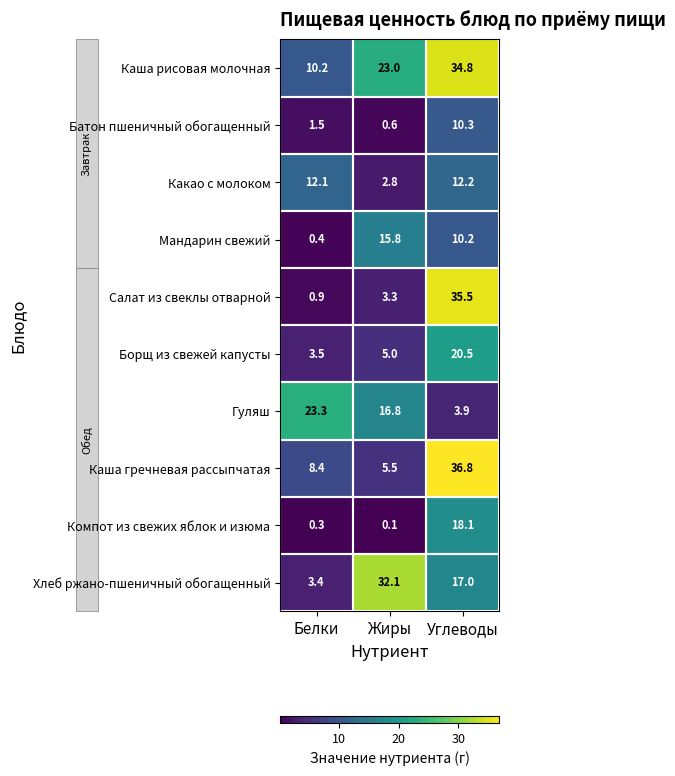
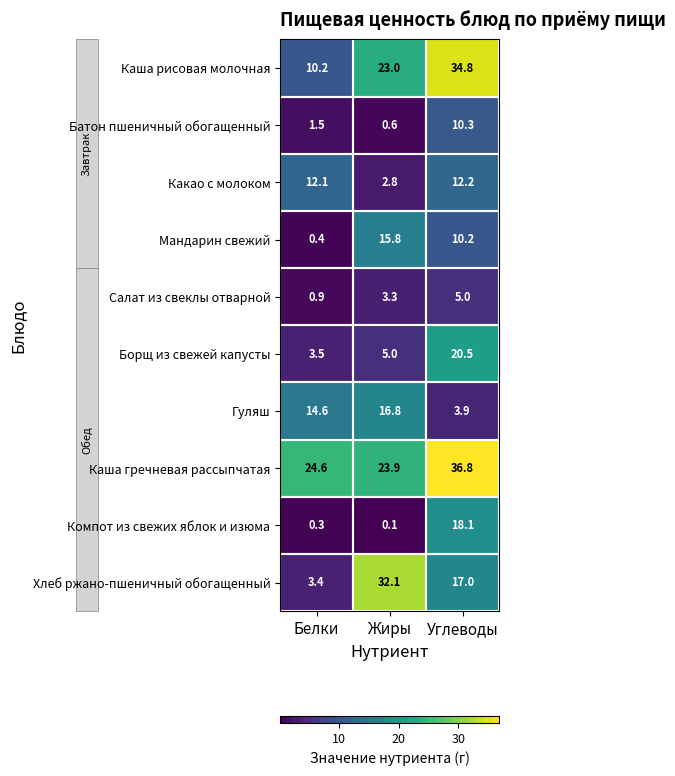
  {
    "Каша рисовая молочная": {
      "Белки": 10.2,
      "Жиры": 23.0,
      "Углеводы": 34.8
    },
    "Батон пшеничный обогащенный": {
      "Белки": 1.5,
      "Жиры": 0.6,
      "Углеводы": 10.3
    },
    "Какао с молоком": {
      "Белки": 12.1,
      "Жиры": 2.8,
      "Углеводы": 12.2
    },
    "Мандарин свежий": {
      "Белки": 0.4,
      "Жиры": 15.8,
      "Углеводы": 10.2
    },
    "Салат из свеклы отварной": {
      "Белки": 0.9,
      "Жиры": 3.3,
-     "Углеводы": 35.5
+     "Углеводы": 5.0
    },
    "Борщ из свежей капусты": {
      "Белки": 3.5,
      "Жиры": 5.0,
      "Углеводы": 20.5
    },
    "Гуляш": {
-     "Белки": 23.3,
+     "Белки": 14.6,
      "Жиры": 16.8,
      "Углеводы": 3.9
    },
    "Каша гречневая рассыпчатая": {
-     "Белки": 8.4,
-     "Жиры": 5.5,
+     "Белки": 24.6,
+     "Жиры": 23.9,
      "Углеводы": 36.8
    },
    "Компот из свежих яблок и изюма": {
      "Белки": 0.3,
      "Жиры": 0.1,
      "Углеводы": 18.1
    },
    "Хлеб ржано-пшеничный обогащенный": {
      "Белки": 3.4,
      "Жиры": 32.1,
      "Углеводы": 17.0
    }
  }
